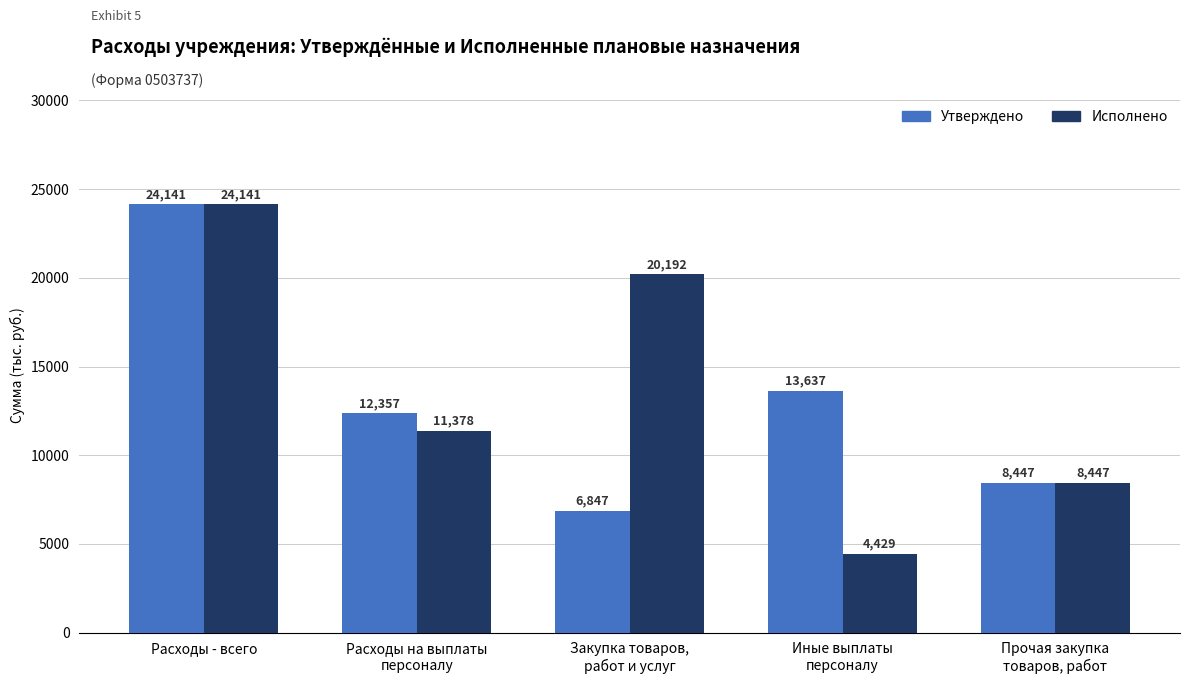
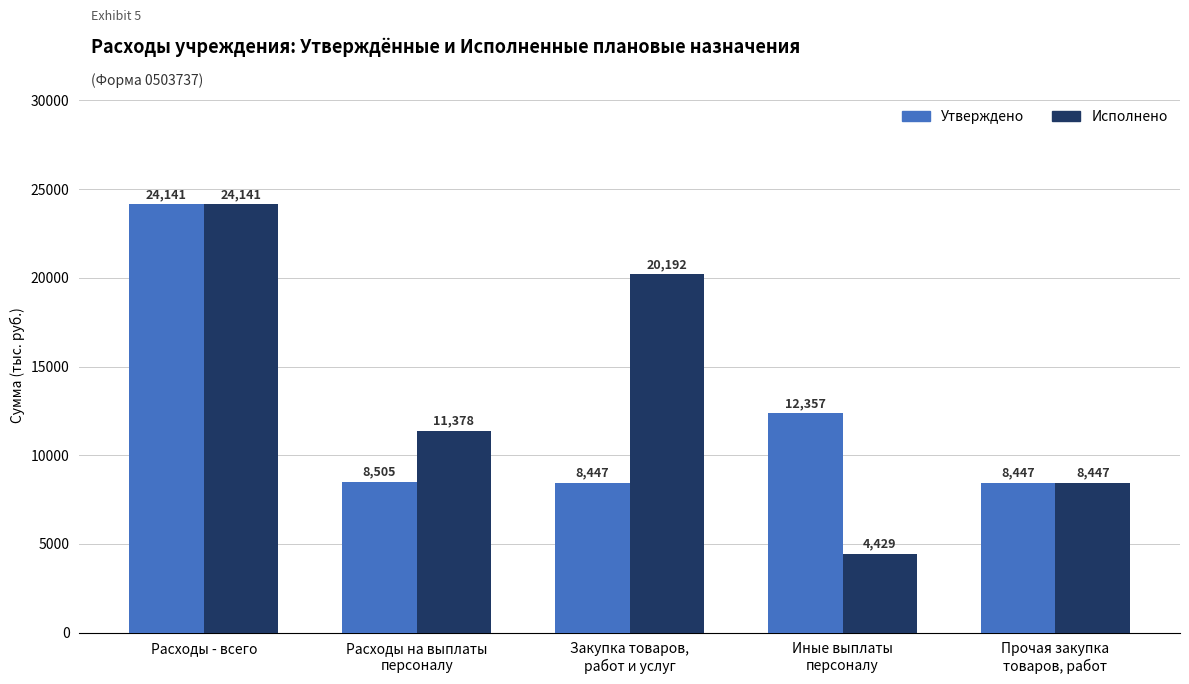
  {
    "Утверждено": {
      "Расходы - всего": "24,141",
-     "Расходы на выплаты персоналу": "12,357",
-     "Закупка товаров, работ и услуг": "6,847",
-     "Иные выплаты персоналу": "13,637",
+     "Расходы на выплаты персоналу": "8,505",
+     "Закупка товаров, работ и услуг": "8,447",
+     "Иные выплаты персоналу": "12,357",
      "Прочая закупка товаров, работ": "8,447"
    },
    "Исполнено": {
      "Расходы - всего": "24,141",
      "Расходы на выплаты персоналу": "11,378",
      "Закупка товаров, работ и услуг": "20,192",
      "Иные выплаты персоналу": "4,429",
      "Прочая закупка товаров, работ": "8,447"
    }
  }
